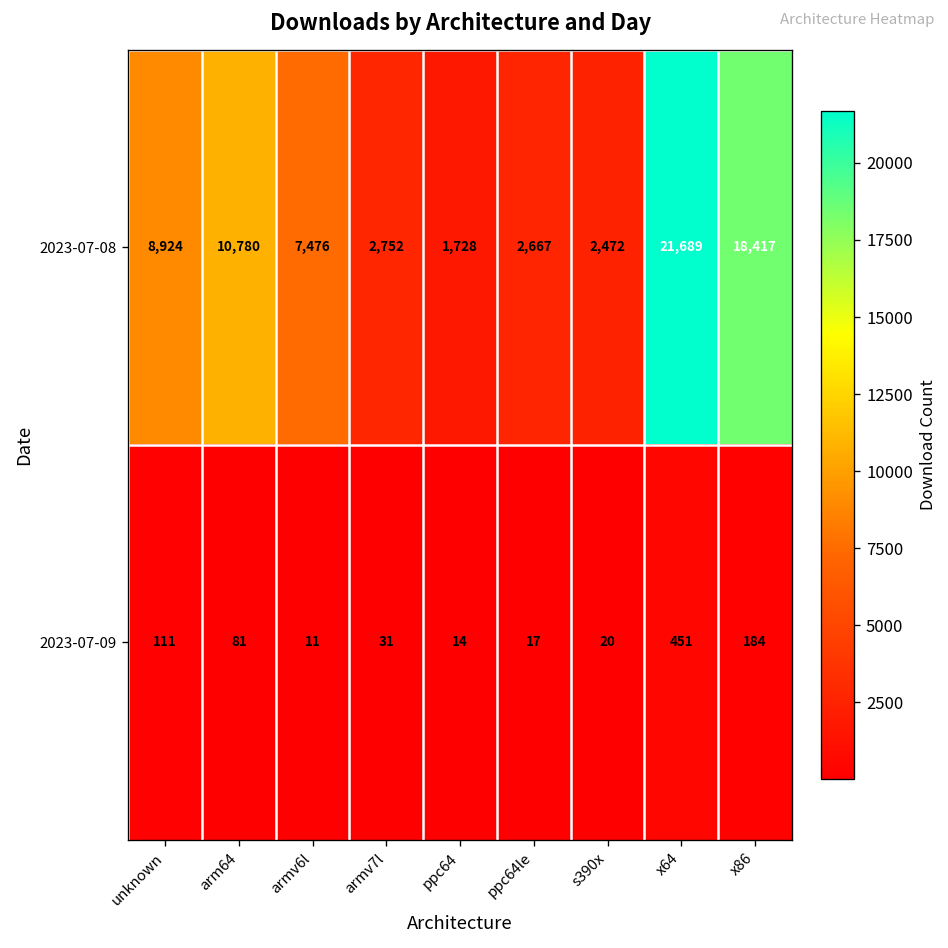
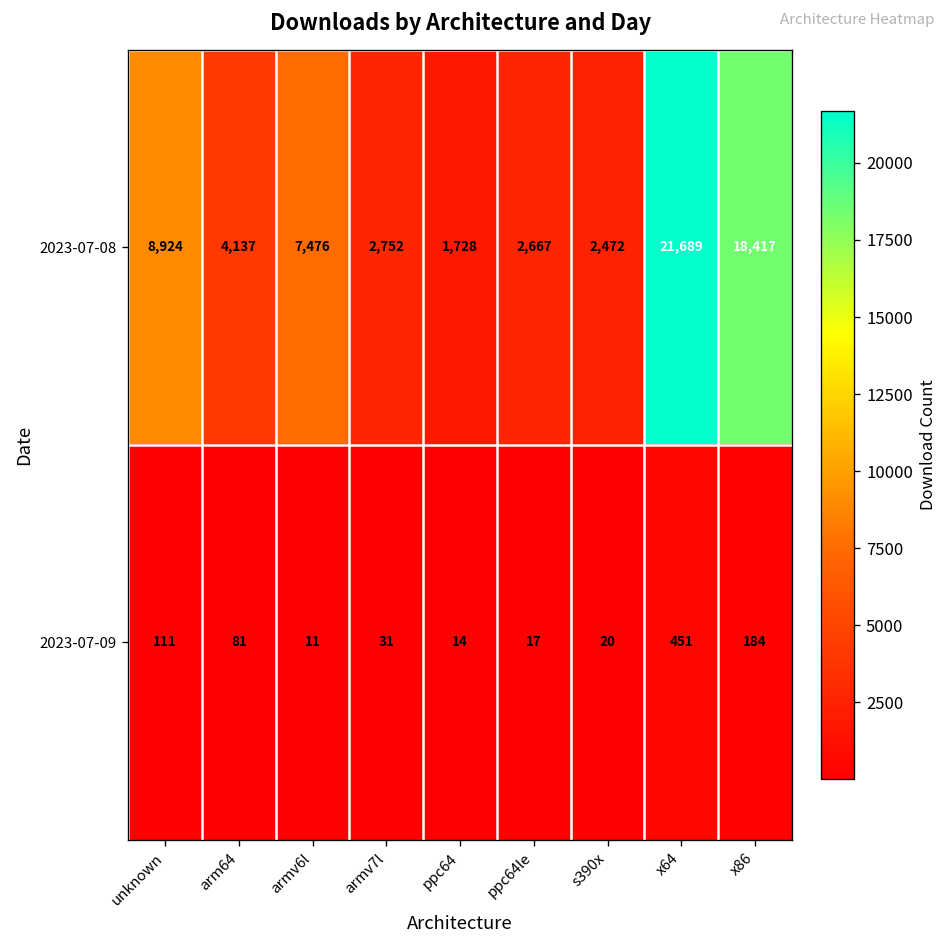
  {
    "2023-07-08": {
      "unknown": "8,924",
-     "arm64": "10,780",
+     "arm64": "4,137",
      "armv6l": "7,476",
      "armv7l": "2,752",
      "ppc64": "1,728",
      "ppc64le": "2,667",
      "s390x": "2,472",
      "x64": "21,689",
      "x86": "18,417"
    },
    "2023-07-09": {
      "unknown": "111",
      "arm64": "81",
      "armv6l": "11",
      "armv7l": "31",
      "ppc64": "14",
      "ppc64le": "17",
      "s390x": "20",
      "x64": "451",
      "x86": "184"
    }
  }
